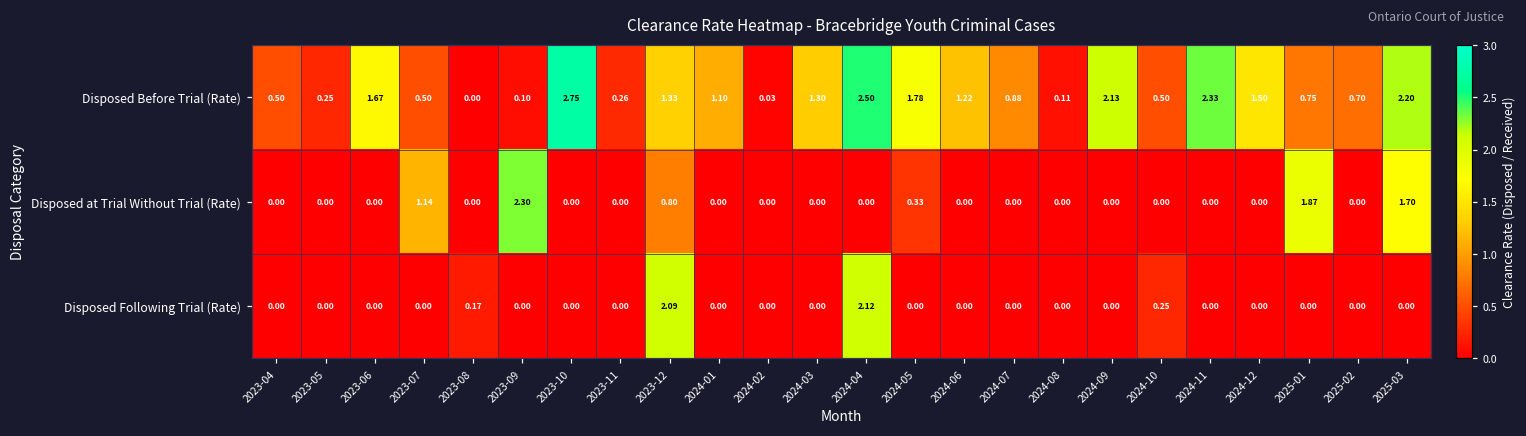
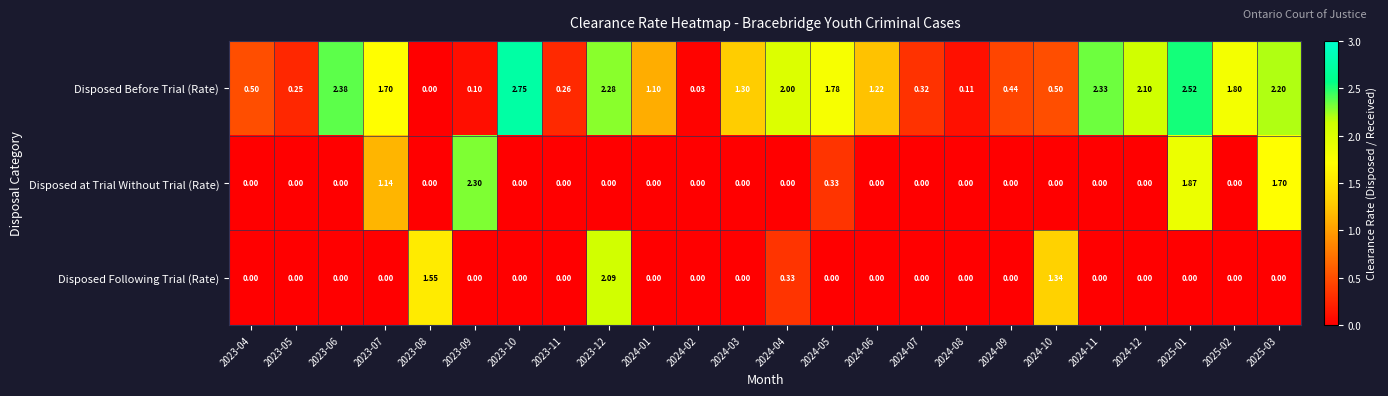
  {
    "Disposed Before Trial (Rate)": {
      "2023-04": 0.50,
      "2023-05": 0.25,
-     "2023-06": 1.67,
-     "2023-07": 0.50,
+     "2023-06": 2.38,
+     "2023-07": 1.70,
      "2023-08": 0.00,
      "2023-09": 0.10,
      "2023-10": 2.75,
      "2023-11": 0.26,
-     "2023-12": 1.33,
+     "2023-12": 2.28,
      "2024-01": 1.10,
      "2024-02": 0.03,
      "2024-03": 1.30,
-     "2024-04": 2.50,
+     "2024-04": 2.00,
      "2024-05": 1.78,
      "2024-06": 1.22,
-     "2024-07": 0.88,
+     "2024-07": 0.32,
      "2024-08": 0.11,
-     "2024-09": 2.13,
+     "2024-09": 0.44,
      "2024-10": 0.50,
      "2024-11": 2.33,
-     "2024-12": 1.50,
-     "2025-01": 0.75,
-     "2025-02": 0.70,
+     "2024-12": 2.10,
+     "2025-01": 2.52,
+     "2025-02": 1.80,
      "2025-03": 2.20
    },
    "Disposed at Trial Without Trial (Rate)": {
      "2023-04": 0.00,
      "2023-05": 0.00,
      "2023-06": 0.00,
      "2023-07": 1.14,
      "2023-08": 0.00,
      "2023-09": 2.30,
      "2023-10": 0.00,
      "2023-11": 0.00,
-     "2023-12": 0.80,
+     "2023-12": 0.00,
      "2024-01": 0.00,
      "2024-02": 0.00,
      "2024-03": 0.00,
      "2024-04": 0.00,
      "2024-05": 0.33,
      "2024-06": 0.00,
      "2024-07": 0.00,
      "2024-08": 0.00,
      "2024-09": 0.00,
      "2024-10": 0.00,
      "2024-11": 0.00,
      "2024-12": 0.00,
      "2025-01": 1.87,
      "2025-02": 0.00,
      "2025-03": 1.70
    },
    "Disposed Following Trial (Rate)": {
      "2023-04": 0.00,
      "2023-05": 0.00,
      "2023-06": 0.00,
      "2023-07": 0.00,
-     "2023-08": 0.17,
+     "2023-08": 1.55,
      "2023-09": 0.00,
      "2023-10": 0.00,
      "2023-11": 0.00,
      "2023-12": 2.09,
      "2024-01": 0.00,
      "2024-02": 0.00,
      "2024-03": 0.00,
-     "2024-04": 2.12,
+     "2024-04": 0.33,
      "2024-05": 0.00,
      "2024-06": 0.00,
      "2024-07": 0.00,
      "2024-08": 0.00,
      "2024-09": 0.00,
-     "2024-10": 0.25,
+     "2024-10": 1.34,
      "2024-11": 0.00,
      "2024-12": 0.00,
      "2025-01": 0.00,
      "2025-02": 0.00,
      "2025-03": 0.00
    }
  }
